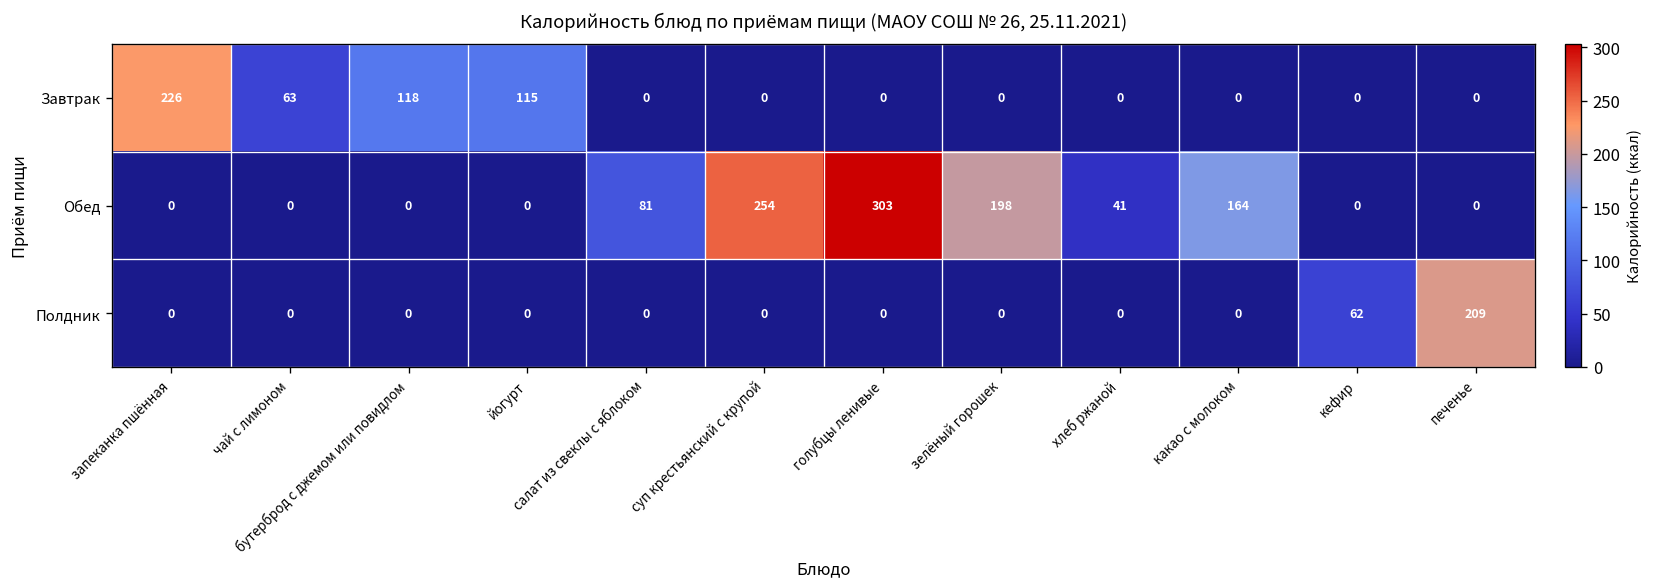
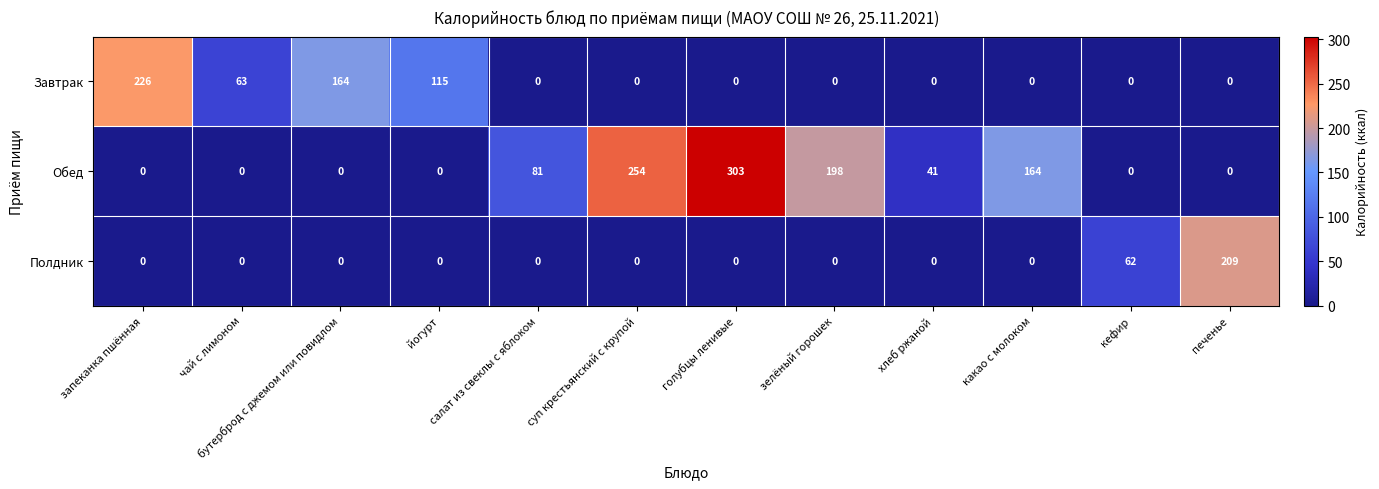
  {
    "Завтрак": {
      "запеканка пшённая": 226,
      "чай с лимоном": 63,
-     "бутерброд с джемом или повидлом": 118,
+     "бутерброд с джемом или повидлом": 164,
      "йогурт": 115,
      "салат из свеклы с яблоком": 0,
      "суп крестьянский с крупой": 0,
      "голубцы ленивые": 0,
      "зелёный горошек": 0,
      "хлеб ржаной": 0,
      "какао с молоком": 0,
      "кефир": 0,
      "печенье": 0
    },
    "Обед": {
      "запеканка пшённая": 0,
      "чай с лимоном": 0,
      "бутерброд с джемом или повидлом": 0,
      "йогурт": 0,
      "салат из свеклы с яблоком": 81,
      "суп крестьянский с крупой": 254,
      "голубцы ленивые": 303,
      "зелёный горошек": 198,
      "хлеб ржаной": 41,
      "какао с молоком": 164,
      "кефир": 0,
      "печенье": 0
    },
    "Полдник": {
      "запеканка пшённая": 0,
      "чай с лимоном": 0,
      "бутерброд с джемом или повидлом": 0,
      "йогурт": 0,
      "салат из свеклы с яблоком": 0,
      "суп крестьянский с крупой": 0,
      "голубцы ленивые": 0,
      "зелёный горошек": 0,
      "хлеб ржаной": 0,
      "какао с молоком": 0,
      "кефир": 62,
      "печенье": 209
    }
  }
